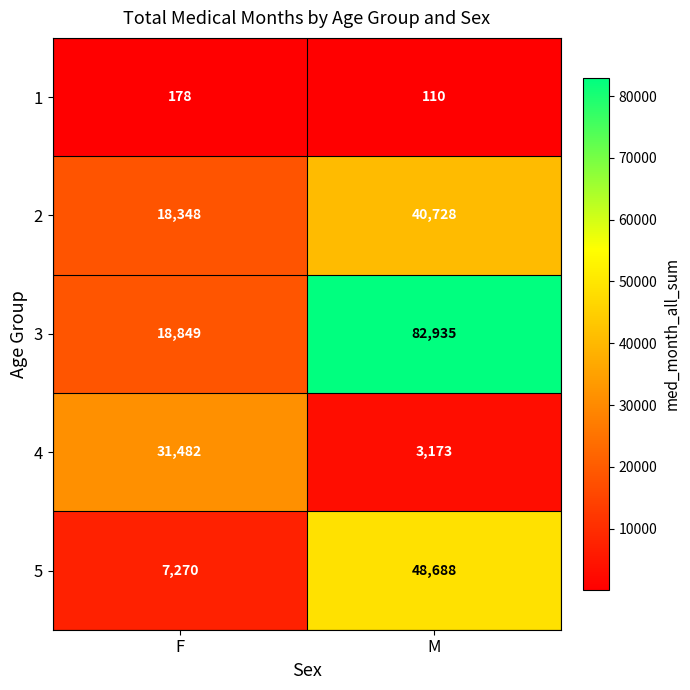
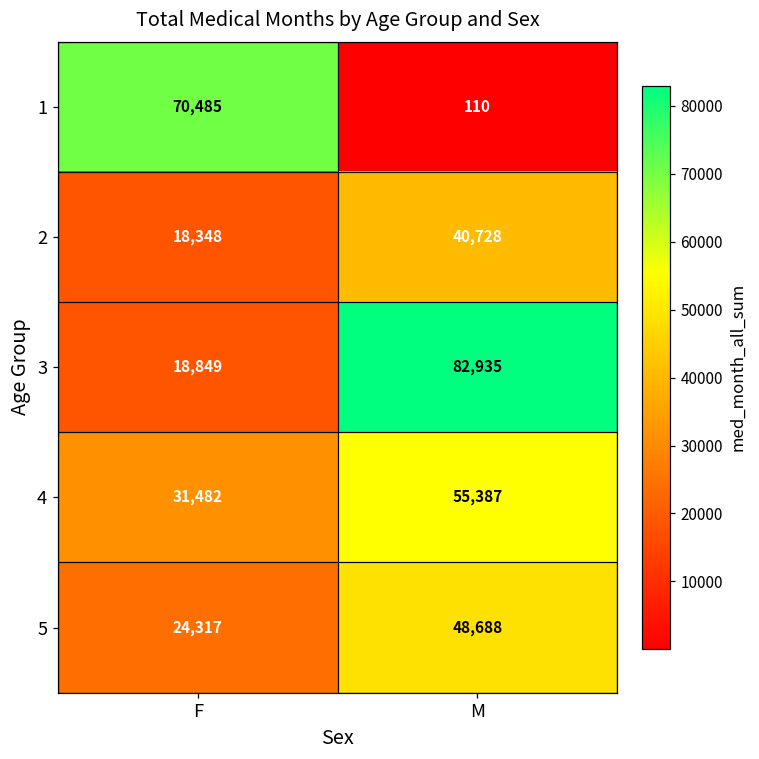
  {
    "1": {
-     "F": "178",
+     "F": "70,485",
      "M": "110"
    },
    "2": {
      "F": "18,348",
      "M": "40,728"
    },
    "3": {
      "F": "18,849",
      "M": "82,935"
    },
    "4": {
      "F": "31,482",
-     "M": "3,173"
+     "M": "55,387"
    },
    "5": {
-     "F": "7,270",
+     "F": "24,317",
      "M": "48,688"
    }
  }
